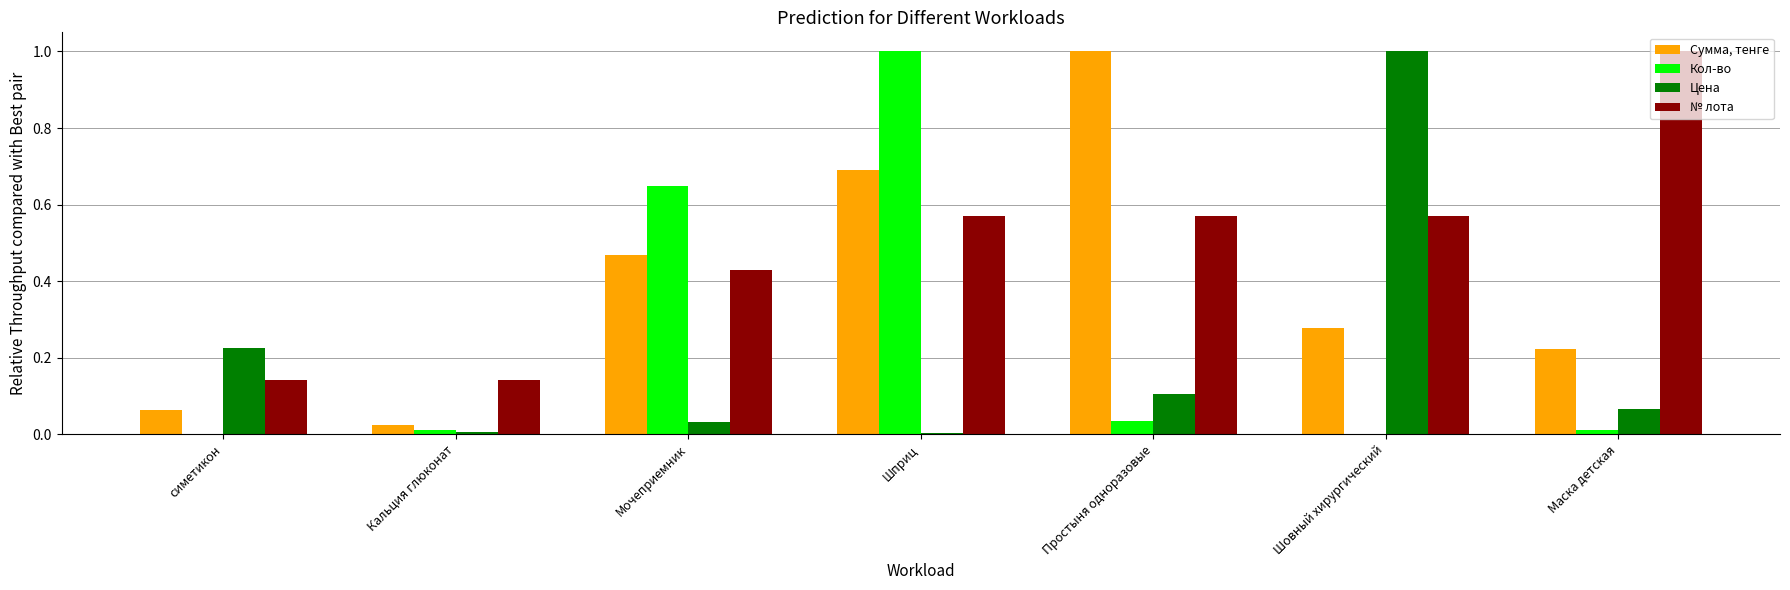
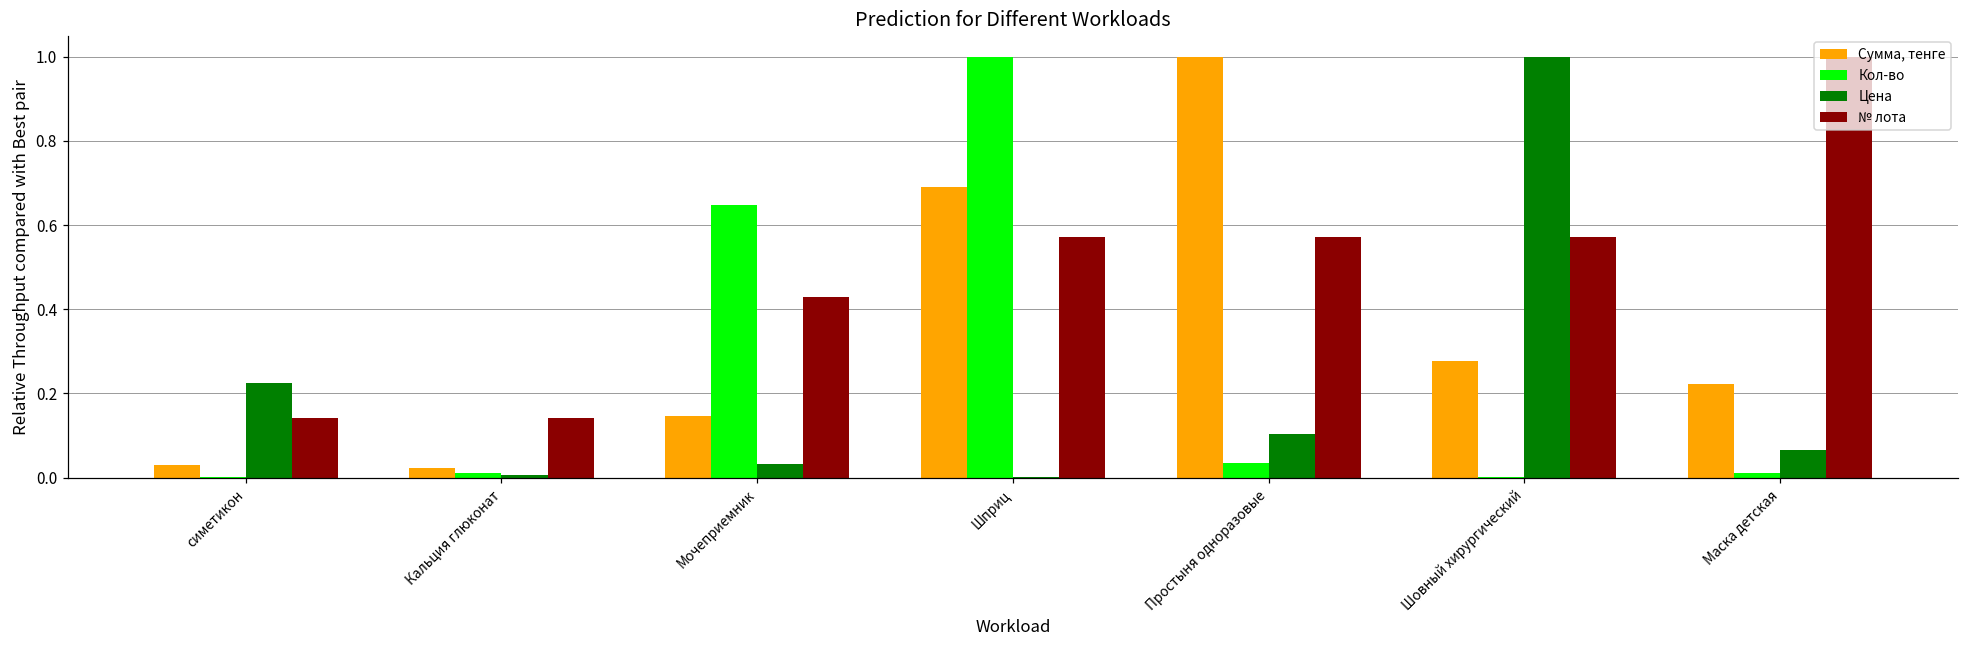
  {
    "Сумма, тенге": {
-     "симетикон": 0.06,
+     "симетикон": 0.03,
      "Кальция глюконат": 0.02,
-     "Мочеприемник": 0.47,
+     "Мочеприемник": 0.15,
      "Шприц": 0.69,
      "Простыня одноразовые": 1.00,
      "Шовный хирургический": 0.28,
      "Маска детская": 0.22
    },
    "Кол-во": {
      "Кальция глюконат": 0.01,
      "Мочеприемник": 0.65,
      "Шприц": 1.00,
      "Простыня одноразовые": 0.03,
      "Маска детская": 0.01
    },
    "Цена": {
      "симетикон": 0.23,
      "Кальция глюконат": 0.01,
      "Мочеприемник": 0.03,
      "Простыня одноразовые": 0.10,
      "Шовный хирургический": 1.00,
      "Маска детская": 0.07
    },
    "№ лота": {
      "симетикон": 0.14,
      "Кальция глюконат": 0.14,
      "Мочеприемник": 0.43,
      "Шприц": 0.57,
      "Простыня одноразовые": 0.57,
      "Шовный хирургический": 0.57
    }
  }
